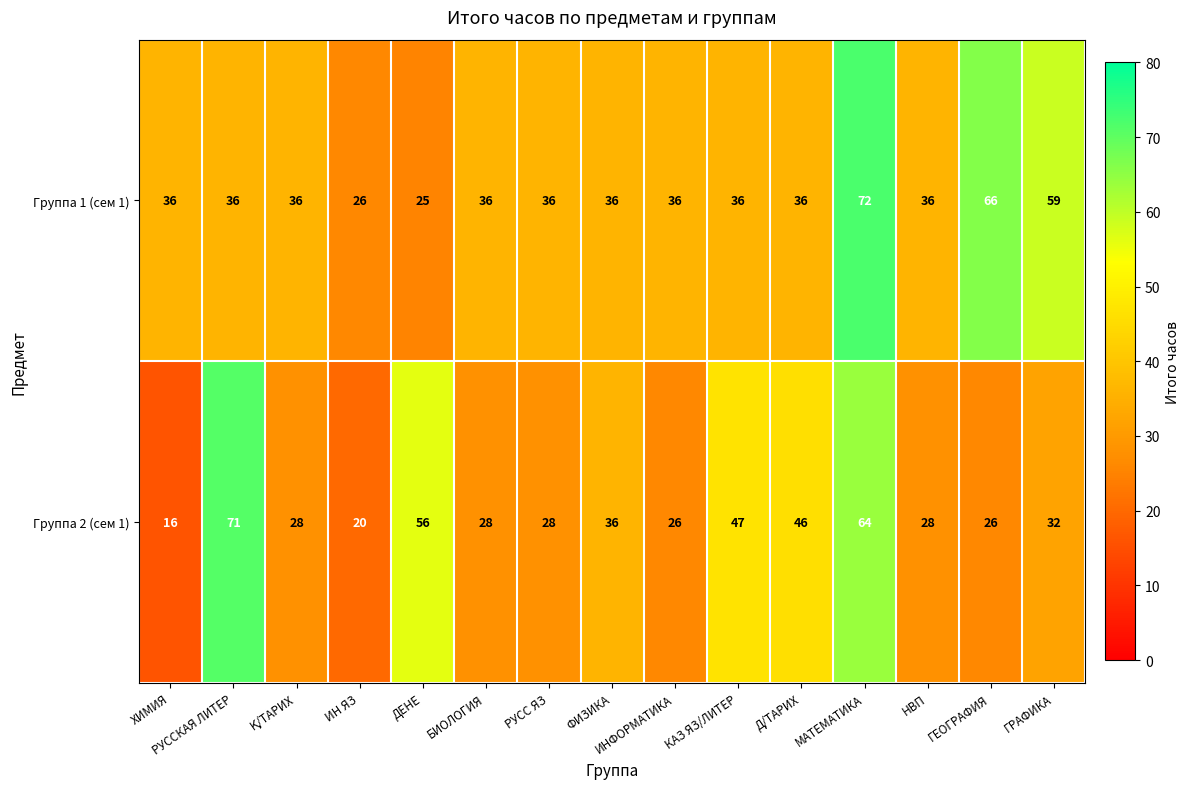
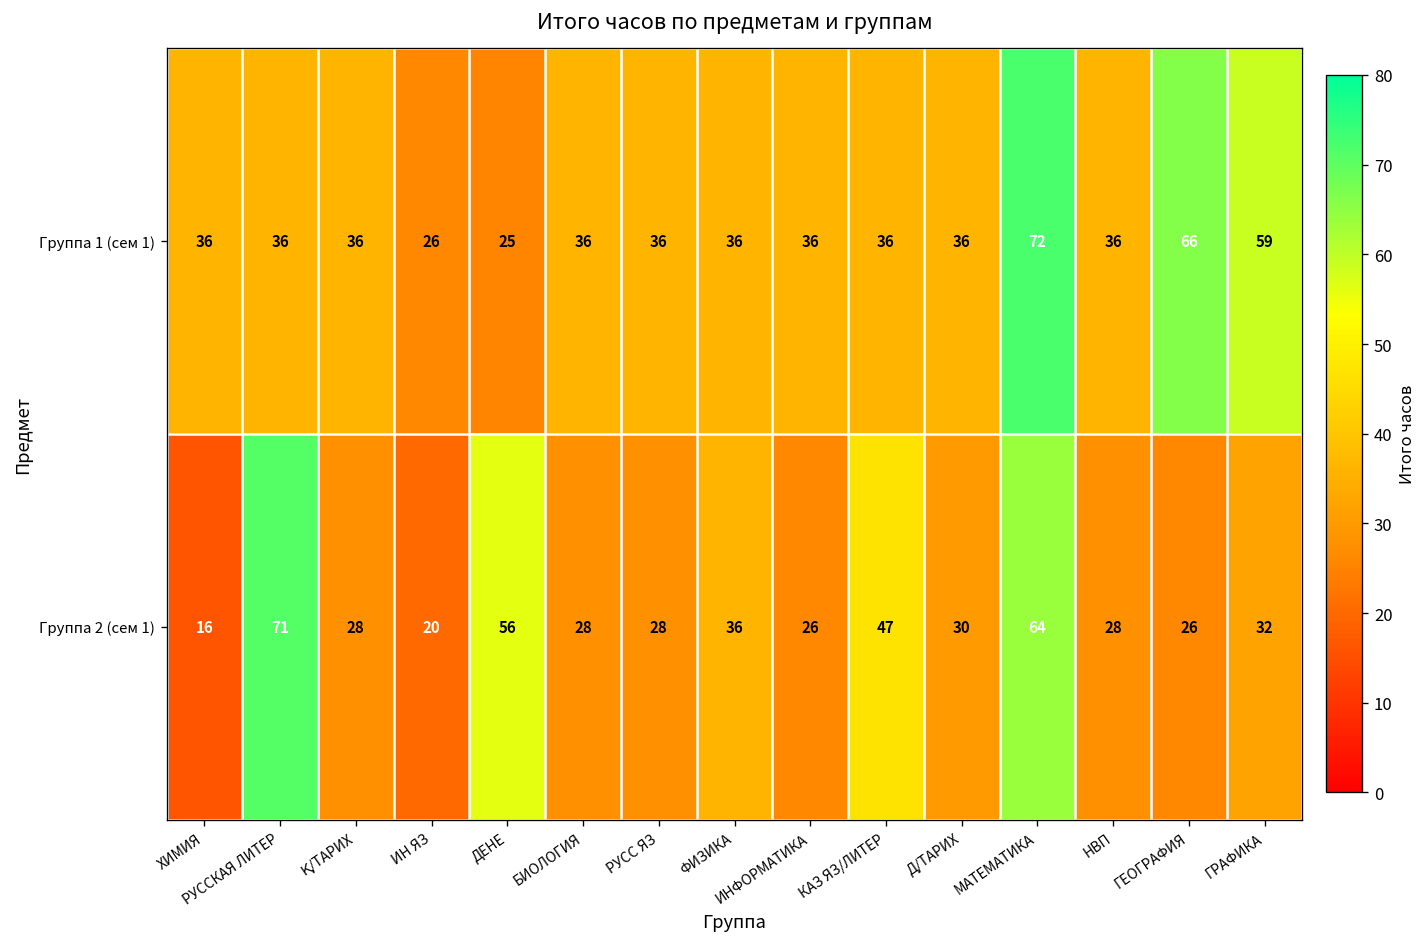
  {
    "Группа 1 (сем 1)": {
      "ХИМИЯ": 36,
      "РУССКАЯ ЛИТЕР": 36,
      "Қ/ТАРИХ": 36,
      "ИН ЯЗ": 26,
      "ДЕНЕ": 25,
      "БИОЛОГИЯ": 36,
      "РУСС ЯЗ": 36,
      "ФИЗИКА": 36,
      "ИНФОРМАТИКА": 36,
      "КАЗ ЯЗ/ЛИТЕР": 36,
      "Д/ТАРИХ": 36,
      "МАТЕМАТИКА": 72,
      "НВП": 36,
      "ГЕОГРАФИЯ": 66,
      "ГРАФИКА": 59
    },
    "Группа 2 (сем 1)": {
      "ХИМИЯ": 16,
      "РУССКАЯ ЛИТЕР": 71,
      "Қ/ТАРИХ": 28,
      "ИН ЯЗ": 20,
      "ДЕНЕ": 56,
      "БИОЛОГИЯ": 28,
      "РУСС ЯЗ": 28,
      "ФИЗИКА": 36,
      "ИНФОРМАТИКА": 26,
      "КАЗ ЯЗ/ЛИТЕР": 47,
-     "Д/ТАРИХ": 46,
+     "Д/ТАРИХ": 30,
      "МАТЕМАТИКА": 64,
      "НВП": 28,
      "ГЕОГРАФИЯ": 26,
      "ГРАФИКА": 32
    }
  }
